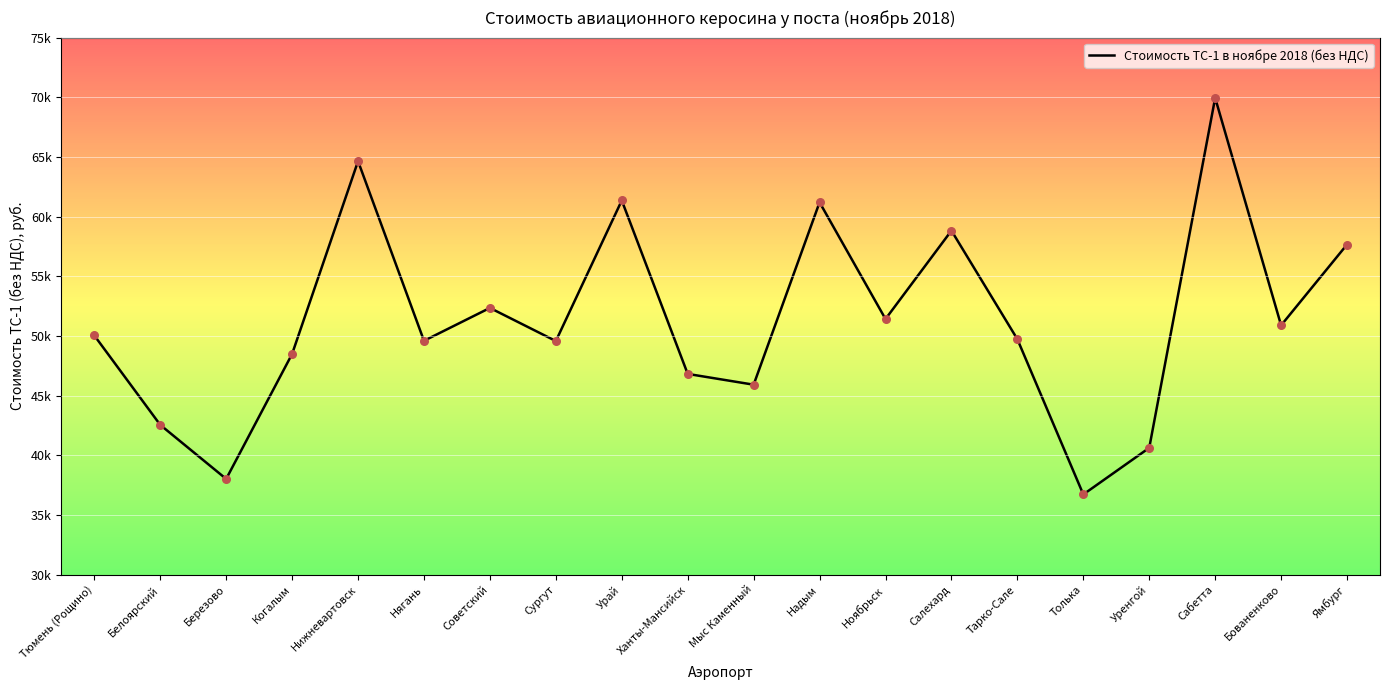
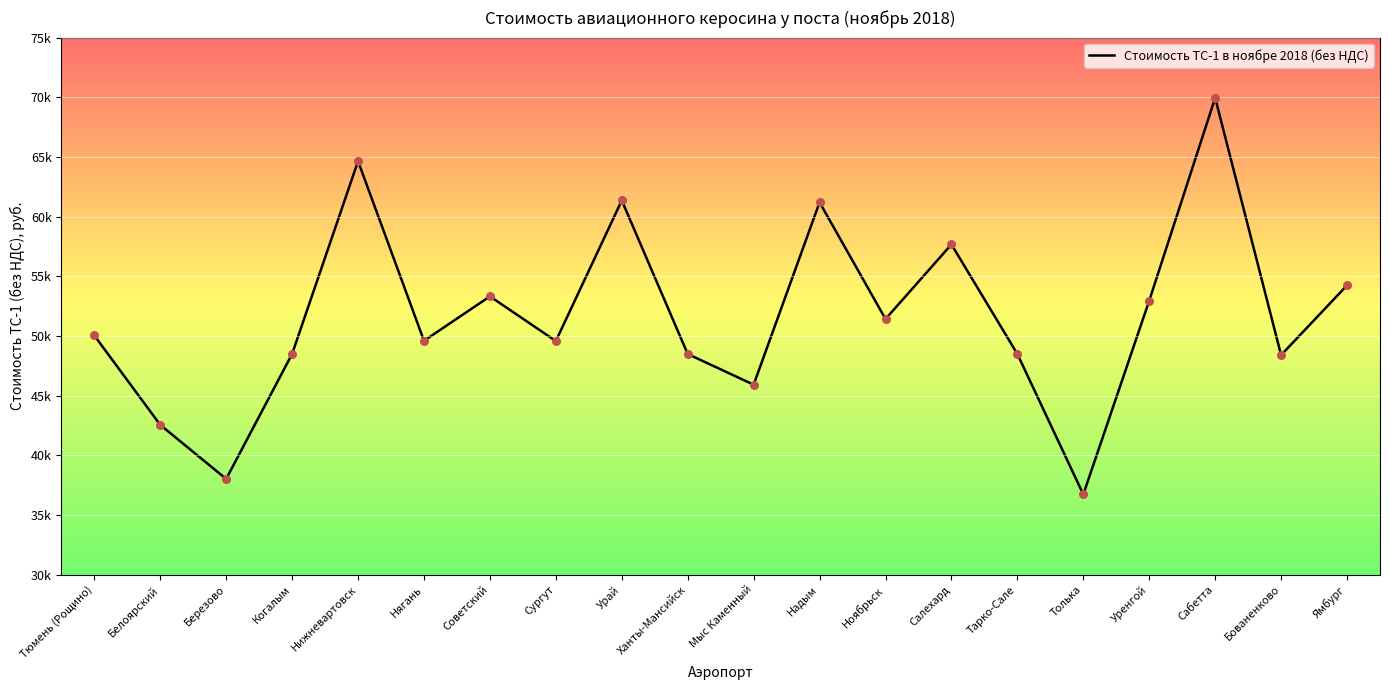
  {
    "Тюмень (Рощино)": 50000,
    "Белоярский": 42600,
    "Березово": 38000,
    "Когалым": 48500,
    "Нижневартовск": 64700,
    "Нягань": 49600,
-   "Советский": 52400,
+   "Советский": 53300,
    "Сургут": 49600,
    "Урай": 61400,
-   "Ханты-Мансийск": 46800,
+   "Ханты-Мансийск": 48500,
    "Мыс Каменный": 45900,
    "Надым": 61200,
    "Ноябрьск": 51400,
-   "Салехард": 58800,
-   "Тарко-Сале": 49700,
+   "Салехард": 57700,
+   "Тарко-Сале": 48500,
    "Толька": 36700,
-   "Уренгой": 40600,
+   "Уренгой": 53000,
    "Сабетта": 70000,
-   "Бованенково": 50900,
-   "Ямбург": 57700
+   "Бованенково": 48400,
+   "Ямбург": 54200
  }
